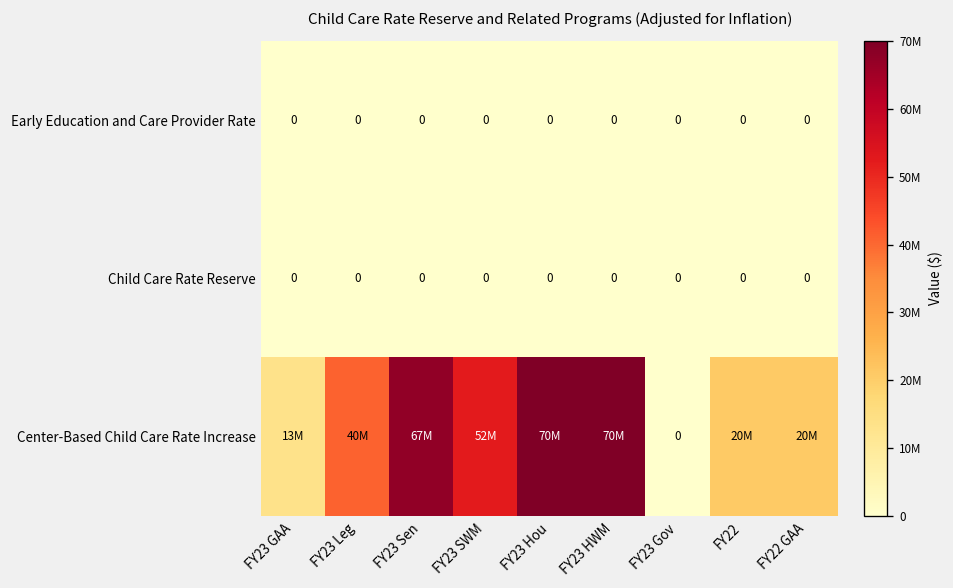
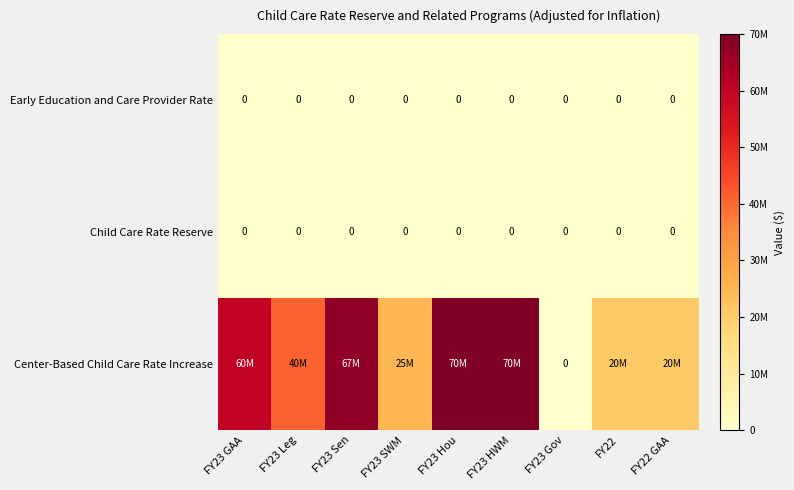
  {
    "Early Education and Care Provider Rate": {
      "FY23 GAA": "0",
      "FY23 Leg": "0",
      "FY23 Sen": "0",
      "FY23 SWM": "0",
      "FY23 Hou": "0",
      "FY23 HWM": "0",
      "FY23 Gov": "0",
      "FY22": "0",
      "FY22 GAA": "0"
    },
    "Child Care Rate Reserve": {
      "FY23 GAA": "0",
      "FY23 Leg": "0",
      "FY23 Sen": "0",
      "FY23 SWM": "0",
      "FY23 Hou": "0",
      "FY23 HWM": "0",
      "FY23 Gov": "0",
      "FY22": "0",
      "FY22 GAA": "0"
    },
    "Center-Based Child Care Rate Increase": {
-     "FY23 GAA": "13M",
+     "FY23 GAA": "60M",
      "FY23 Leg": "40M",
      "FY23 Sen": "67M",
-     "FY23 SWM": "52M",
+     "FY23 SWM": "25M",
      "FY23 Hou": "70M",
      "FY23 HWM": "70M",
      "FY23 Gov": "0",
      "FY22": "20M",
      "FY22 GAA": "20M"
    }
  }
